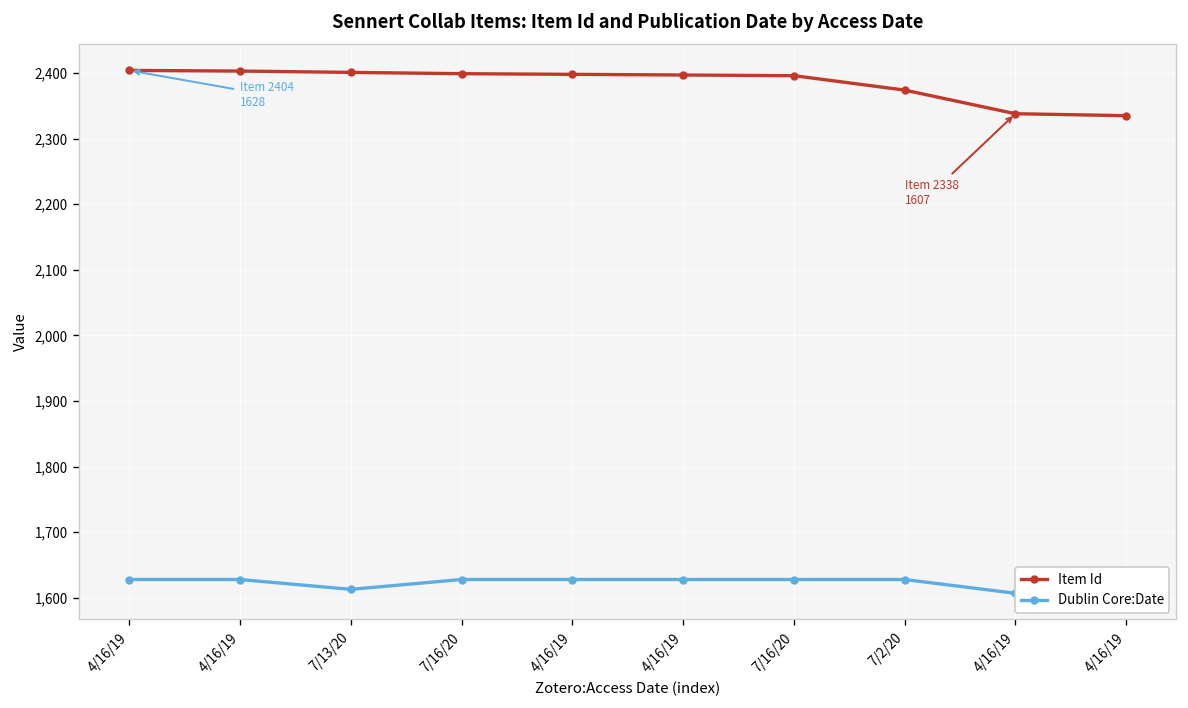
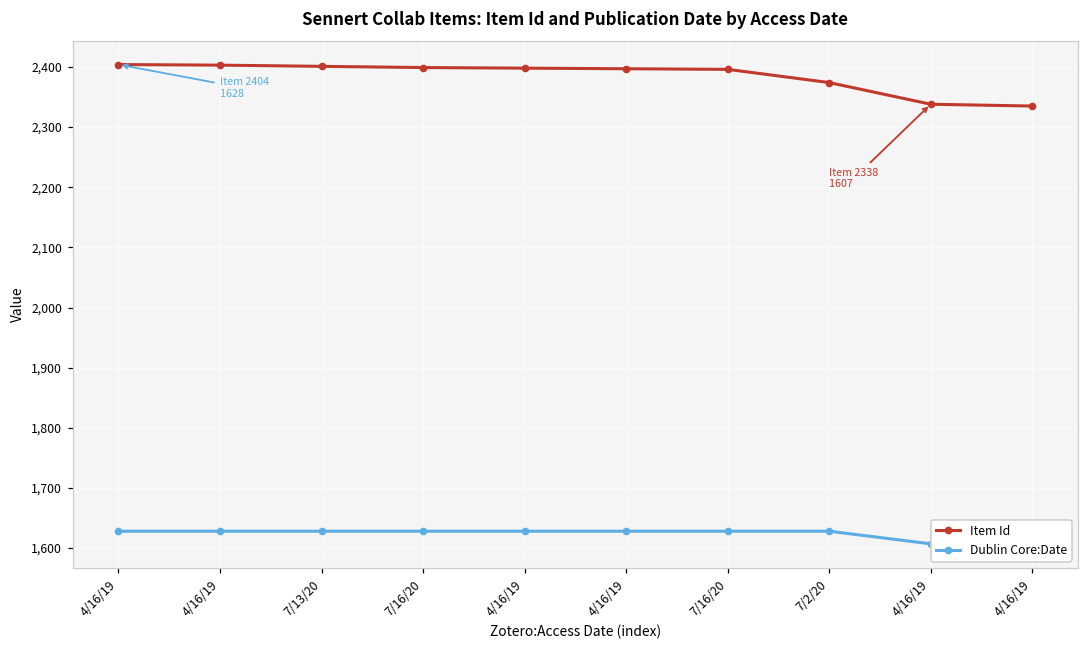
  {
    "Item Id": {
      "7/13/20": "2,400",
      "7/2/20": "2,370"
    },
    "Dublin Core:Date": {
-     "7/13/20": "1,610",
+     "7/13/20": "1,630",
      "7/2/20": "1,630"
    }
  }
